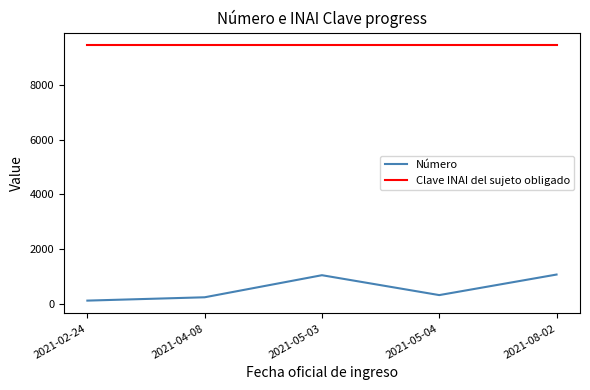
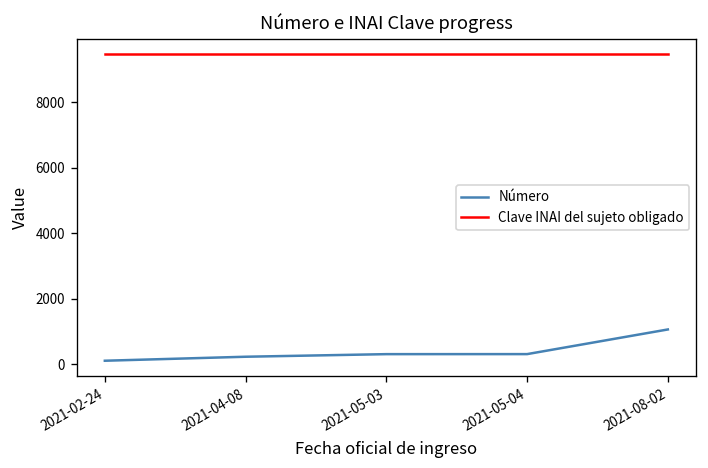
  {
    "Número": {
      "2021-02-24": 100,
      "2021-04-08": 200,
-     "2021-05-03": 1000,
+     "2021-05-03": 300,
      "2021-05-04": 300,
      "2021-08-02": 1100
    },
    "Clave INAI del sujeto obligado": {
      "2021-02-24": 9500,
      "2021-04-08": 9500,
      "2021-05-03": 9500,
      "2021-05-04": 9500,
      "2021-08-02": 9500
    }
  }
